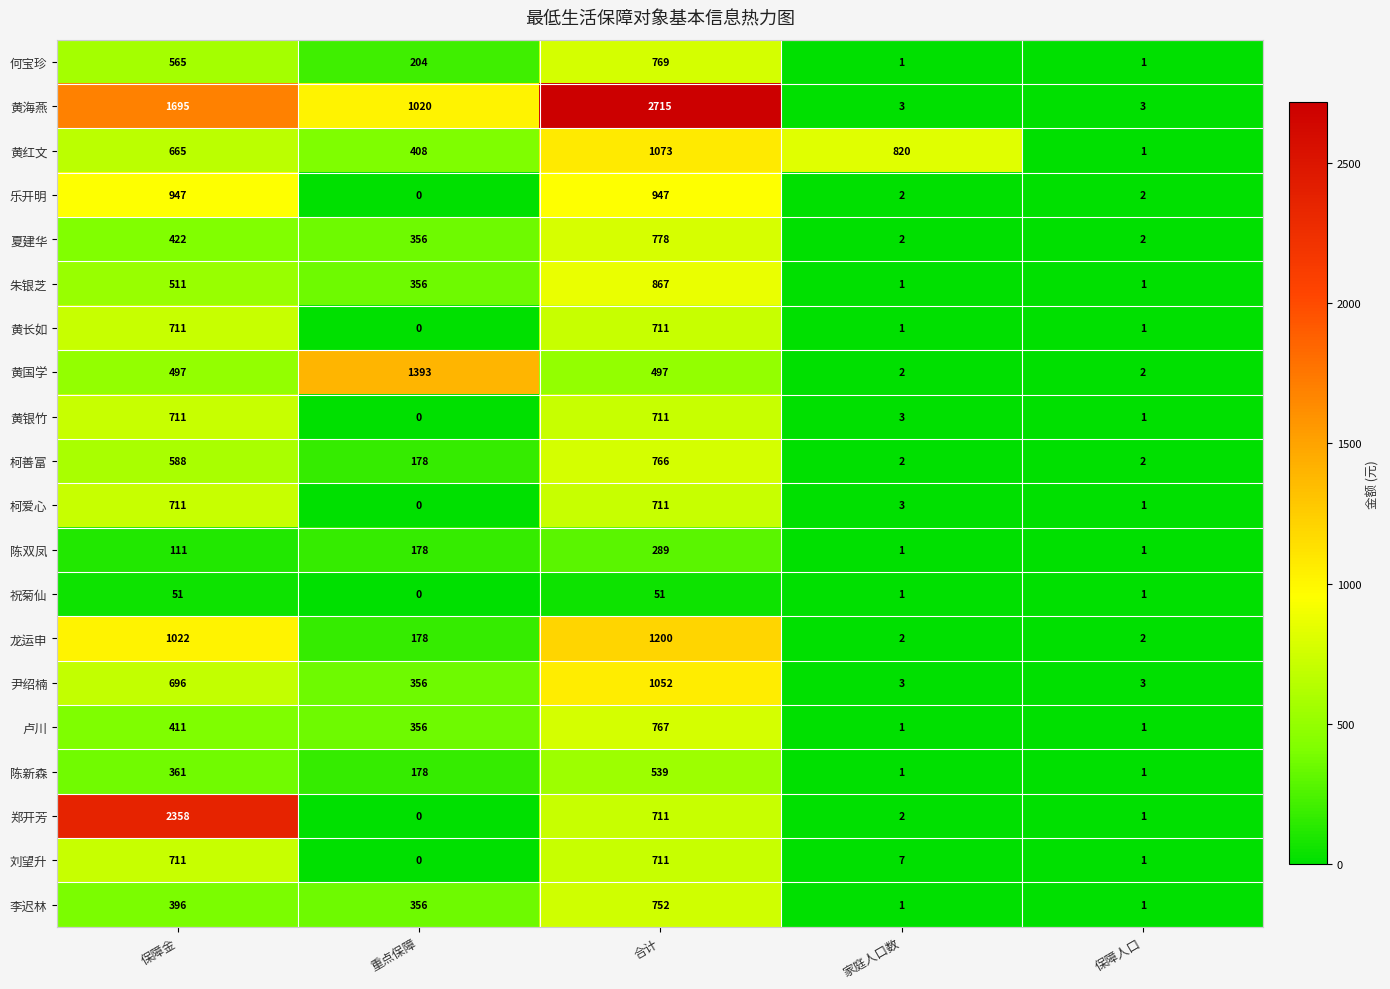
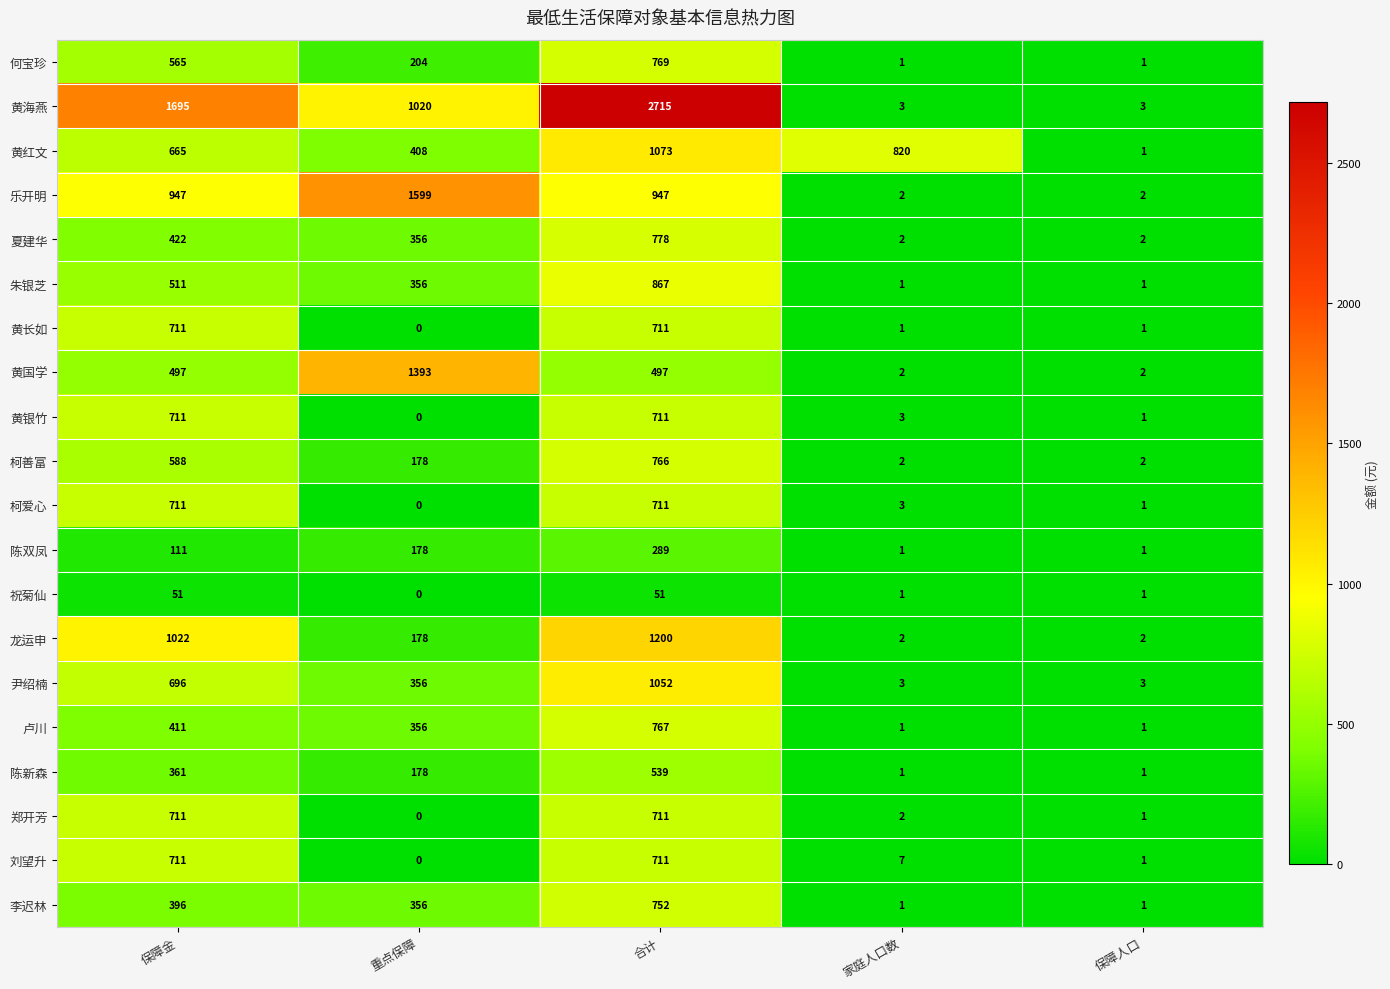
  {
    "何宝珍": {
      "保障金": 565,
      "重点保障": 204,
      "合计": 769,
      "家庭人口数": 1,
      "保障人口": 1
    },
    "黄海燕": {
      "保障金": 1695,
      "重点保障": 1020,
      "合计": 2715,
      "家庭人口数": 3,
      "保障人口": 3
    },
    "黄红文": {
      "保障金": 665,
      "重点保障": 408,
      "合计": 1073,
      "家庭人口数": 820,
      "保障人口": 1
    },
    "乐开明": {
      "保障金": 947,
-     "重点保障": 0,
+     "重点保障": 1599,
      "合计": 947,
      "家庭人口数": 2,
      "保障人口": 2
    },
    "夏建华": {
      "保障金": 422,
      "重点保障": 356,
      "合计": 778,
      "家庭人口数": 2,
      "保障人口": 2
    },
    "朱银芝": {
      "保障金": 511,
      "重点保障": 356,
      "合计": 867,
      "家庭人口数": 1,
      "保障人口": 1
    },
    "黄长如": {
      "保障金": 711,
      "重点保障": 0,
      "合计": 711,
      "家庭人口数": 1,
      "保障人口": 1
    },
    "黄国学": {
      "保障金": 497,
      "重点保障": 1393,
      "合计": 497,
      "家庭人口数": 2,
      "保障人口": 2
    },
    "黄银竹": {
      "保障金": 711,
      "重点保障": 0,
      "合计": 711,
      "家庭人口数": 3,
      "保障人口": 1
    },
    "柯善富": {
      "保障金": 588,
      "重点保障": 178,
      "合计": 766,
      "家庭人口数": 2,
      "保障人口": 2
    },
    "柯爱心": {
      "保障金": 711,
      "重点保障": 0,
      "合计": 711,
      "家庭人口数": 3,
      "保障人口": 1
    },
    "陈双凤": {
      "保障金": 111,
      "重点保障": 178,
      "合计": 289,
      "家庭人口数": 1,
      "保障人口": 1
    },
    "祝菊仙": {
      "保障金": 51,
      "重点保障": 0,
      "合计": 51,
      "家庭人口数": 1,
      "保障人口": 1
    },
    "龙运申": {
      "保障金": 1022,
      "重点保障": 178,
      "合计": 1200,
      "家庭人口数": 2,
      "保障人口": 2
    },
    "尹绍楠": {
      "保障金": 696,
      "重点保障": 356,
      "合计": 1052,
      "家庭人口数": 3,
      "保障人口": 3
    },
    "卢川": {
      "保障金": 411,
      "重点保障": 356,
      "合计": 767,
      "家庭人口数": 1,
      "保障人口": 1
    },
    "陈新森": {
      "保障金": 361,
      "重点保障": 178,
      "合计": 539,
      "家庭人口数": 1,
      "保障人口": 1
    },
    "郑开芳": {
-     "保障金": 2358,
+     "保障金": 711,
      "重点保障": 0,
      "合计": 711,
      "家庭人口数": 2,
      "保障人口": 1
    },
    "刘望升": {
      "保障金": 711,
      "重点保障": 0,
      "合计": 711,
      "家庭人口数": 7,
      "保障人口": 1
    },
    "李迟林": {
      "保障金": 396,
      "重点保障": 356,
      "合计": 752,
      "家庭人口数": 1,
      "保障人口": 1
    }
  }
